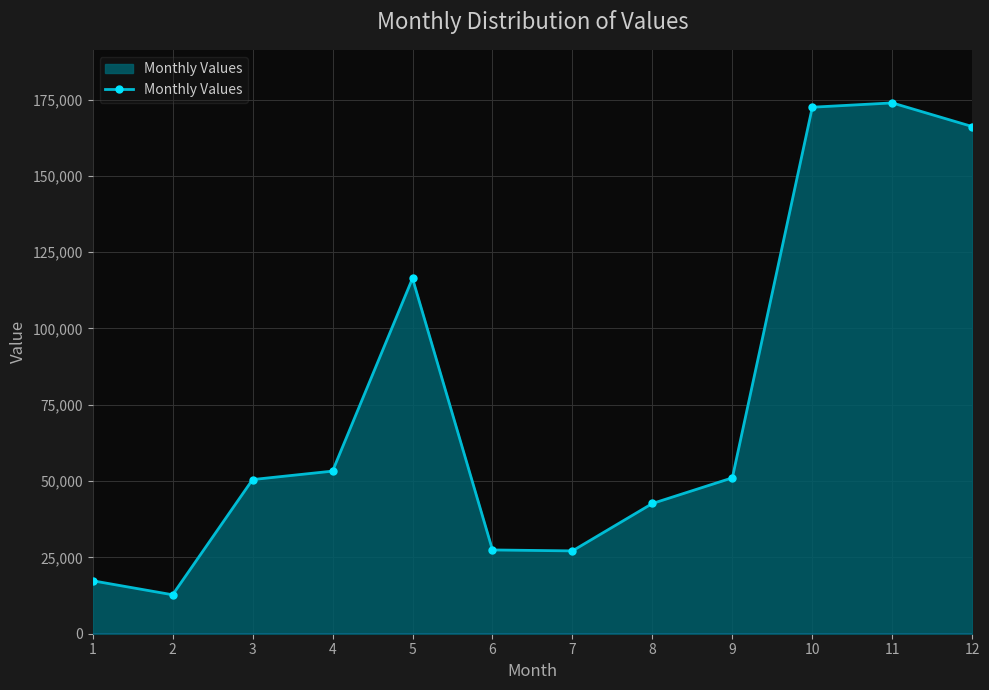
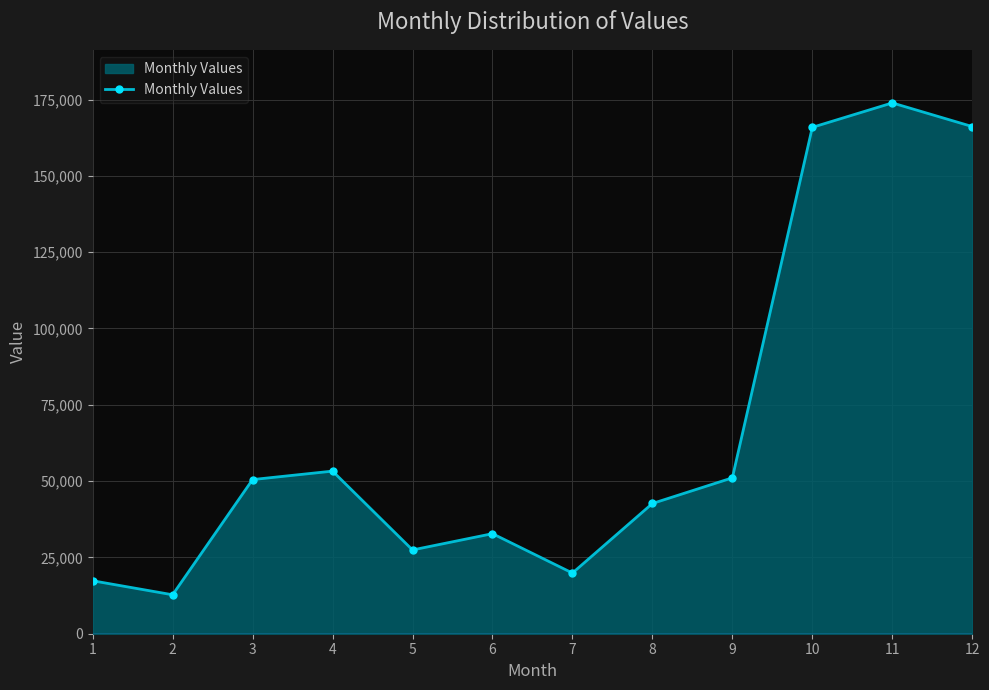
  {
    "1": "17,000",
    "2": "13,000",
    "3": "50,000",
    "4": "53,000",
-   "5": "116,000",
-   "6": "27,000",
-   "7": "27,000",
+   "5": "27,000",
+   "6": "33,000",
+   "7": "20,000",
    "8": "43,000",
    "9": "51,000",
-   "10": "172,000",
+   "10": "166,000",
    "11": "174,000",
    "12": "166,000"
  }
